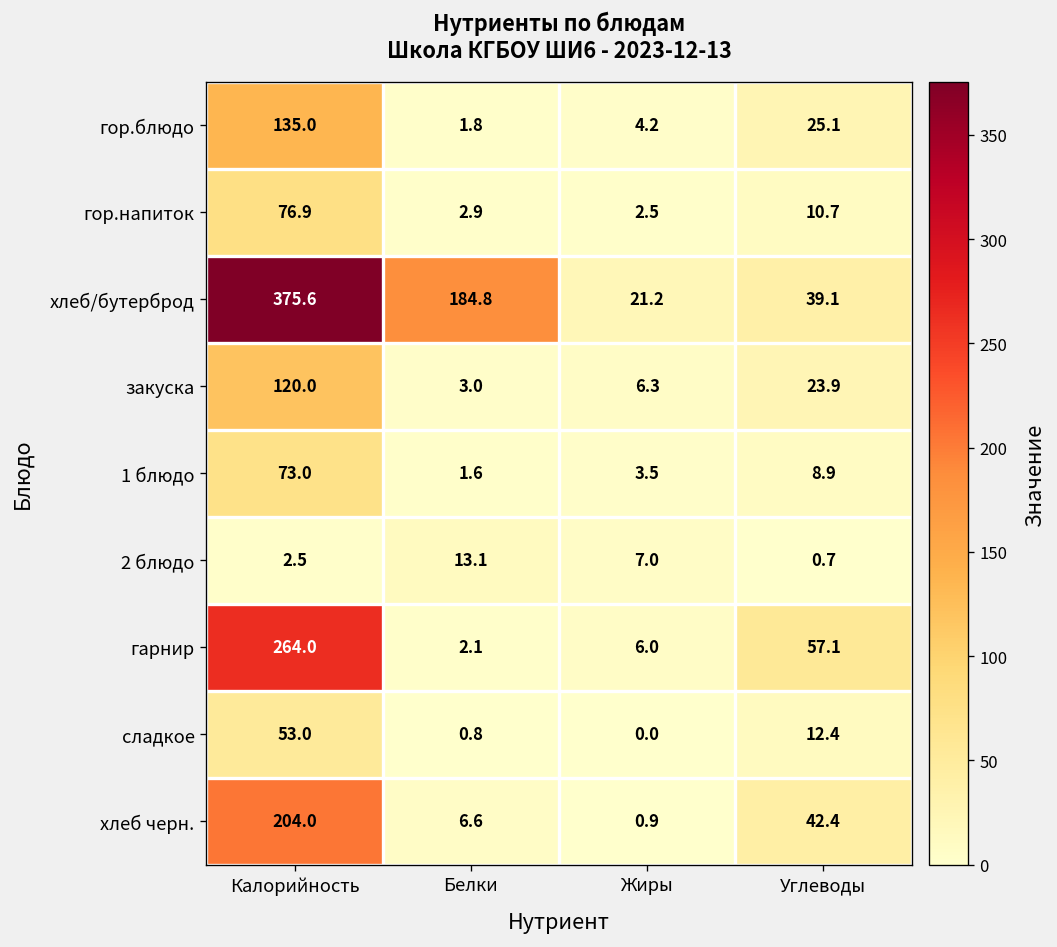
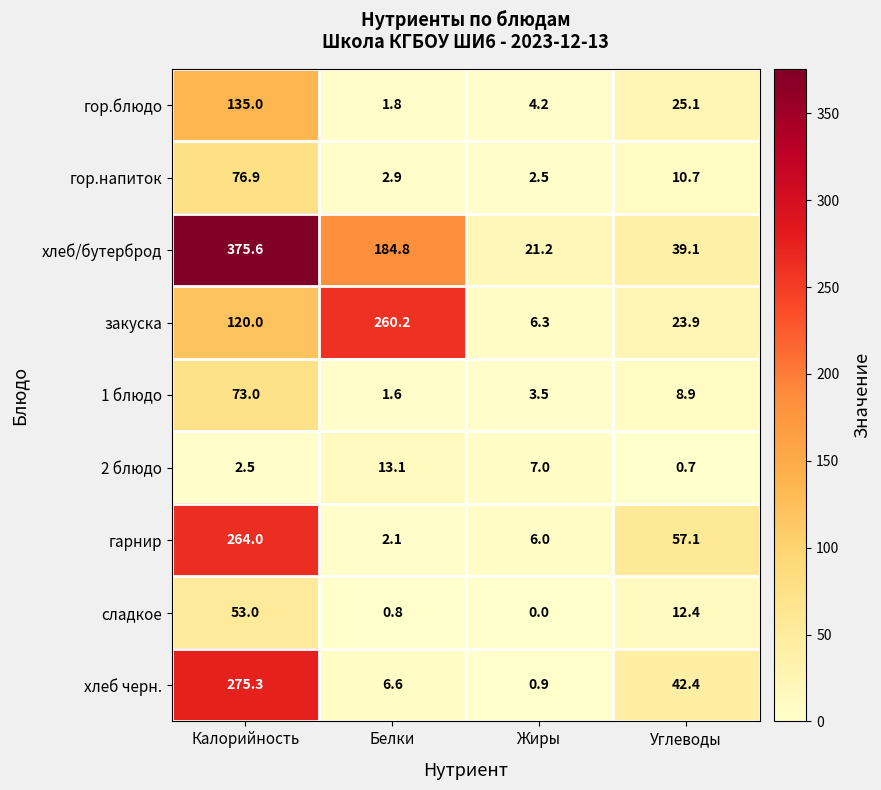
  {
    "гор.блюдо": {
      "Калорийность": 135.0,
      "Белки": 1.8,
      "Жиры": 4.2,
      "Углеводы": 25.1
    },
    "гор.напиток": {
      "Калорийность": 76.9,
      "Белки": 2.9,
      "Жиры": 2.5,
      "Углеводы": 10.7
    },
    "хлеб/бутерброд": {
      "Калорийность": 375.6,
      "Белки": 184.8,
      "Жиры": 21.2,
      "Углеводы": 39.1
    },
    "закуска": {
      "Калорийность": 120.0,
-     "Белки": 3.0,
+     "Белки": 260.2,
      "Жиры": 6.3,
      "Углеводы": 23.9
    },
    "1 блюдо": {
      "Калорийность": 73.0,
      "Белки": 1.6,
      "Жиры": 3.5,
      "Углеводы": 8.9
    },
    "2 блюдо": {
      "Калорийность": 2.5,
      "Белки": 13.1,
      "Жиры": 7.0,
      "Углеводы": 0.7
    },
    "гарнир": {
      "Калорийность": 264.0,
      "Белки": 2.1,
      "Жиры": 6.0,
      "Углеводы": 57.1
    },
    "сладкое": {
      "Калорийность": 53.0,
      "Белки": 0.8,
      "Жиры": 0.0,
      "Углеводы": 12.4
    },
    "хлеб черн.": {
-     "Калорийность": 204.0,
+     "Калорийность": 275.3,
      "Белки": 6.6,
      "Жиры": 0.9,
      "Углеводы": 42.4
    }
  }
